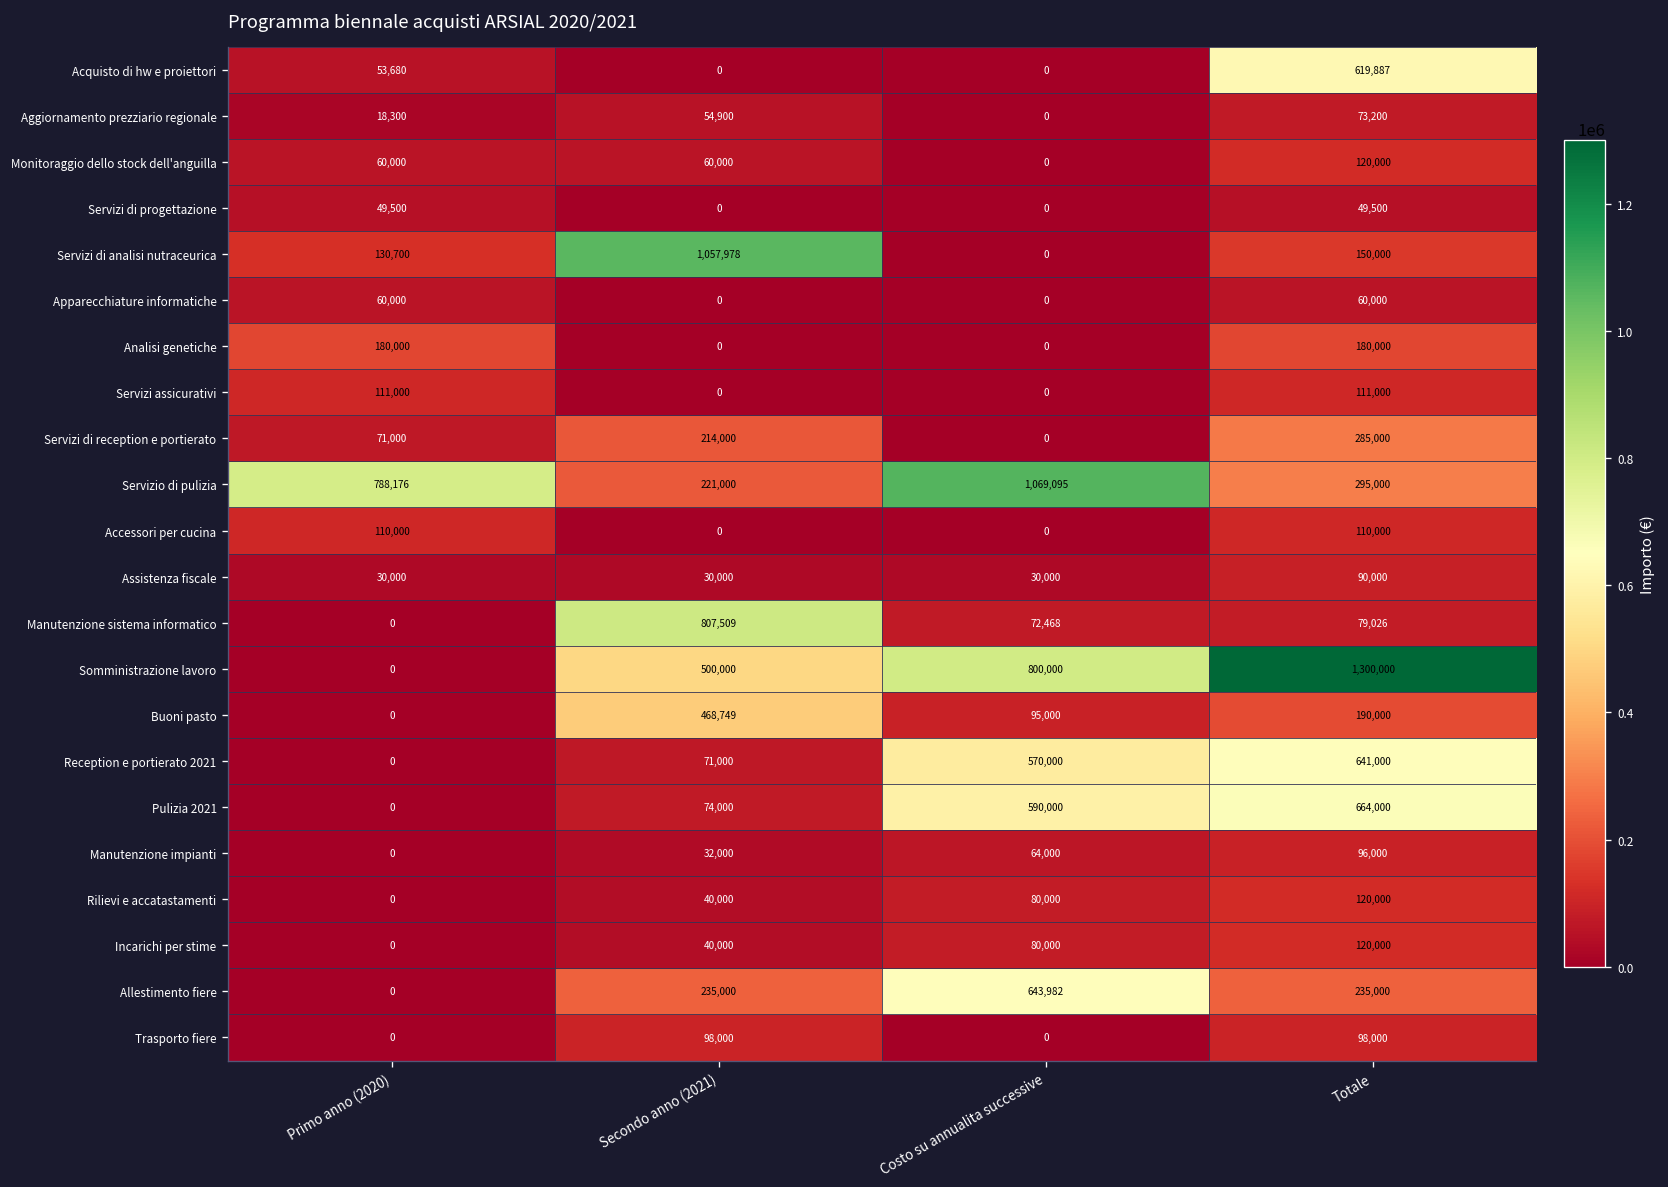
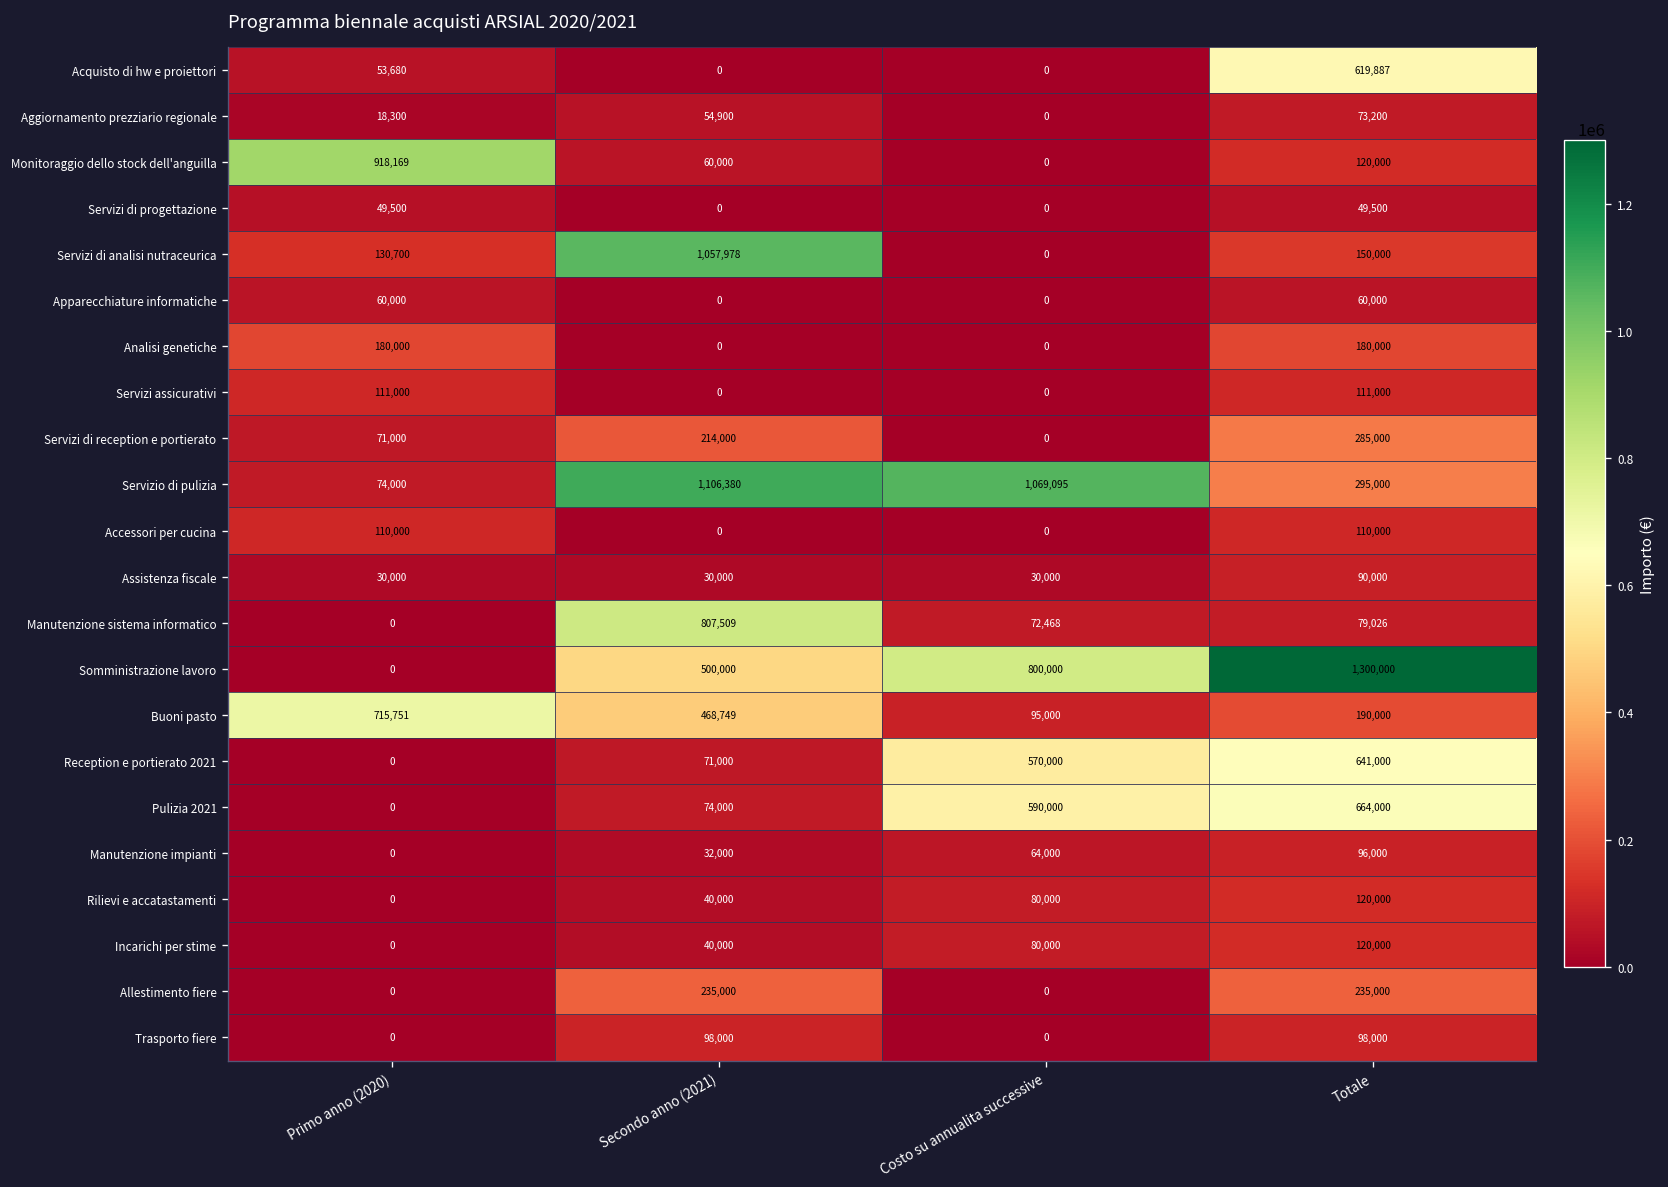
  {
    "Acquisto di hw e proiettori": {
      "Primo anno (2020)": "53,680",
      "Secondo anno (2021)": "0",
      "Costo su annualita successive": "0",
      "Totale": "619,887"
    },
    "Aggiornamento prezziario regionale": {
      "Primo anno (2020)": "18,300",
      "Secondo anno (2021)": "54,900",
      "Costo su annualita successive": "0",
      "Totale": "73,200"
    },
    "Monitoraggio dello stock dell'anguilla": {
-     "Primo anno (2020)": "60,000",
+     "Primo anno (2020)": "918,169",
      "Secondo anno (2021)": "60,000",
      "Costo su annualita successive": "0",
      "Totale": "120,000"
    },
    "Servizi di progettazione": {
      "Primo anno (2020)": "49,500",
      "Secondo anno (2021)": "0",
      "Costo su annualita successive": "0",
      "Totale": "49,500"
    },
    "Servizi di analisi nutraceurica": {
      "Primo anno (2020)": "130,700",
      "Secondo anno (2021)": "1,057,978",
      "Costo su annualita successive": "0",
      "Totale": "150,000"
    },
    "Apparecchiature informatiche": {
      "Primo anno (2020)": "60,000",
      "Secondo anno (2021)": "0",
      "Costo su annualita successive": "0",
      "Totale": "60,000"
    },
    "Analisi genetiche": {
      "Primo anno (2020)": "180,000",
      "Secondo anno (2021)": "0",
      "Costo su annualita successive": "0",
      "Totale": "180,000"
    },
    "Servizi assicurativi": {
      "Primo anno (2020)": "111,000",
      "Secondo anno (2021)": "0",
      "Costo su annualita successive": "0",
      "Totale": "111,000"
    },
    "Servizi di reception e portierato": {
      "Primo anno (2020)": "71,000",
      "Secondo anno (2021)": "214,000",
      "Costo su annualita successive": "0",
      "Totale": "285,000"
    },
    "Servizio di pulizia": {
-     "Primo anno (2020)": "788,176",
-     "Secondo anno (2021)": "221,000",
+     "Primo anno (2020)": "74,000",
+     "Secondo anno (2021)": "1,106,380",
      "Costo su annualita successive": "1,069,095",
      "Totale": "295,000"
    },
    "Accessori per cucina": {
      "Primo anno (2020)": "110,000",
      "Secondo anno (2021)": "0",
      "Costo su annualita successive": "0",
      "Totale": "110,000"
    },
    "Assistenza fiscale": {
      "Primo anno (2020)": "30,000",
      "Secondo anno (2021)": "30,000",
      "Costo su annualita successive": "30,000",
      "Totale": "90,000"
    },
    "Manutenzione sistema informatico": {
      "Primo anno (2020)": "0",
      "Secondo anno (2021)": "807,509",
      "Costo su annualita successive": "72,468",
      "Totale": "79,026"
    },
    "Somministrazione lavoro": {
      "Primo anno (2020)": "0",
      "Secondo anno (2021)": "500,000",
      "Costo su annualita successive": "800,000",
      "Totale": "1,300,000"
    },
    "Buoni pasto": {
-     "Primo anno (2020)": "0",
+     "Primo anno (2020)": "715,751",
      "Secondo anno (2021)": "468,749",
      "Costo su annualita successive": "95,000",
      "Totale": "190,000"
    },
    "Reception e portierato 2021": {
      "Primo anno (2020)": "0",
      "Secondo anno (2021)": "71,000",
      "Costo su annualita successive": "570,000",
      "Totale": "641,000"
    },
    "Pulizia 2021": {
      "Primo anno (2020)": "0",
      "Secondo anno (2021)": "74,000",
      "Costo su annualita successive": "590,000",
      "Totale": "664,000"
    },
    "Manutenzione impianti": {
      "Primo anno (2020)": "0",
      "Secondo anno (2021)": "32,000",
      "Costo su annualita successive": "64,000",
      "Totale": "96,000"
    },
    "Rilievi e accatastamenti": {
      "Primo anno (2020)": "0",
      "Secondo anno (2021)": "40,000",
      "Costo su annualita successive": "80,000",
      "Totale": "120,000"
    },
    "Incarichi per stime": {
      "Primo anno (2020)": "0",
      "Secondo anno (2021)": "40,000",
      "Costo su annualita successive": "80,000",
      "Totale": "120,000"
    },
    "Allestimento fiere": {
      "Primo anno (2020)": "0",
      "Secondo anno (2021)": "235,000",
-     "Costo su annualita successive": "643,982",
+     "Costo su annualita successive": "0",
      "Totale": "235,000"
    },
    "Trasporto fiere": {
      "Primo anno (2020)": "0",
      "Secondo anno (2021)": "98,000",
      "Costo su annualita successive": "0",
      "Totale": "98,000"
    }
  }
